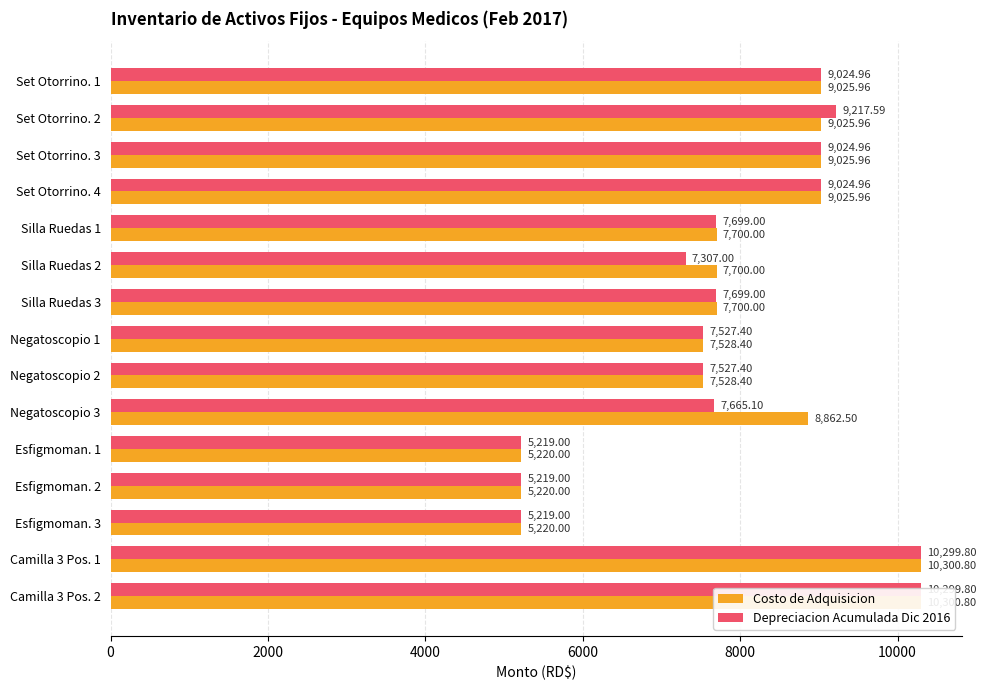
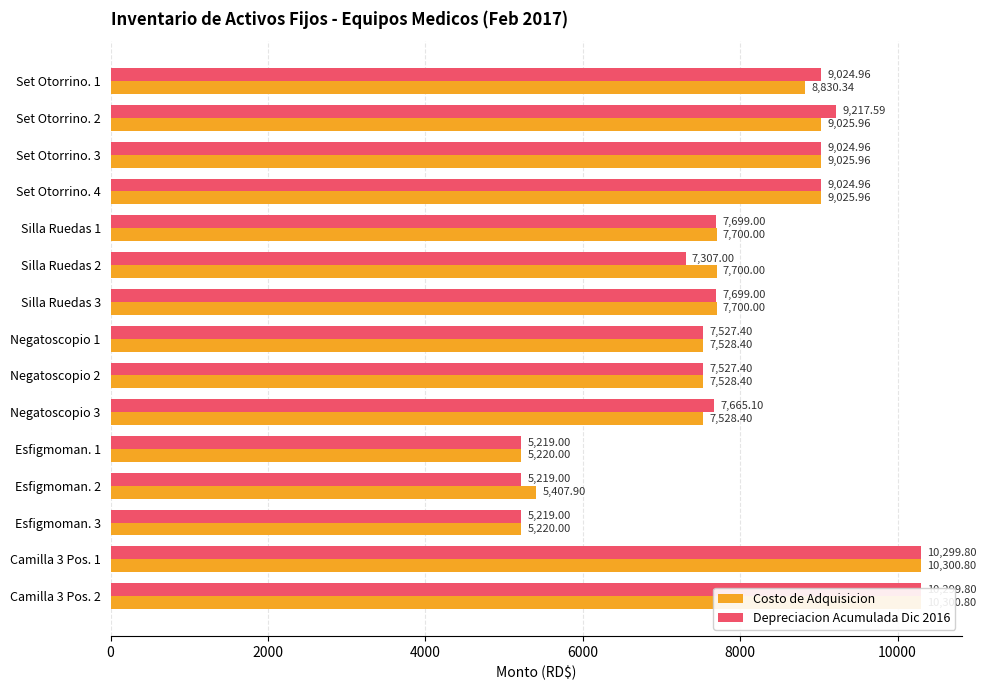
  {
    "Costo de Adquisicion": {
-     "Set Otorrino. 1": "9,025.96",
+     "Set Otorrino. 1": "8,830.34",
      "Set Otorrino. 2": "9,025.96",
      "Set Otorrino. 3": "9,025.96",
      "Set Otorrino. 4": "9,025.96",
      "Silla Ruedas 1": "7,700.00",
      "Silla Ruedas 2": "7,700.00",
      "Silla Ruedas 3": "7,700.00",
      "Negatoscopio 1": "7,528.40",
      "Negatoscopio 2": "7,528.40",
-     "Negatoscopio 3": "8,862.50",
+     "Negatoscopio 3": "7,528.40",
      "Esfigmoman. 1": "5,220.00",
-     "Esfigmoman. 2": "5,220.00",
+     "Esfigmoman. 2": "5,407.90",
      "Esfigmoman. 3": "5,220.00",
      "Camilla 3 Pos. 1": "10,300.80"
    },
    "Depreciacion Acumulada Dic 2016": {
      "Set Otorrino. 1": "9,024.96",
      "Set Otorrino. 2": "9,217.59",
      "Set Otorrino. 3": "9,024.96",
      "Set Otorrino. 4": "9,024.96",
      "Silla Ruedas 1": "7,699.00",
      "Silla Ruedas 2": "7,307.00",
      "Silla Ruedas 3": "7,699.00",
      "Negatoscopio 1": "7,527.40",
      "Negatoscopio 2": "7,527.40",
      "Negatoscopio 3": "7,665.10",
      "Esfigmoman. 1": "5,219.00",
      "Esfigmoman. 2": "5,219.00",
      "Esfigmoman. 3": "5,219.00",
      "Camilla 3 Pos. 1": "10,299.80"
    }
  }
